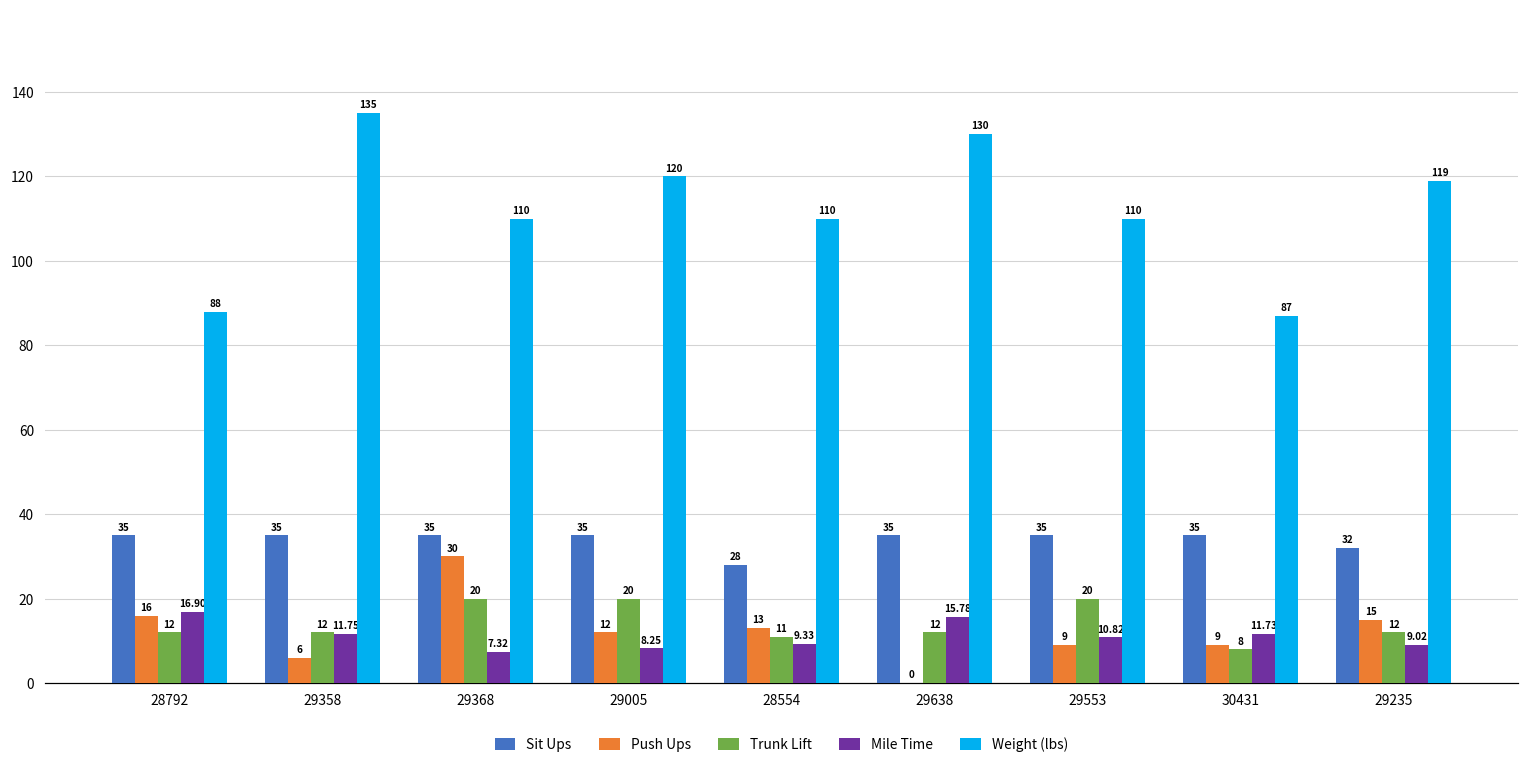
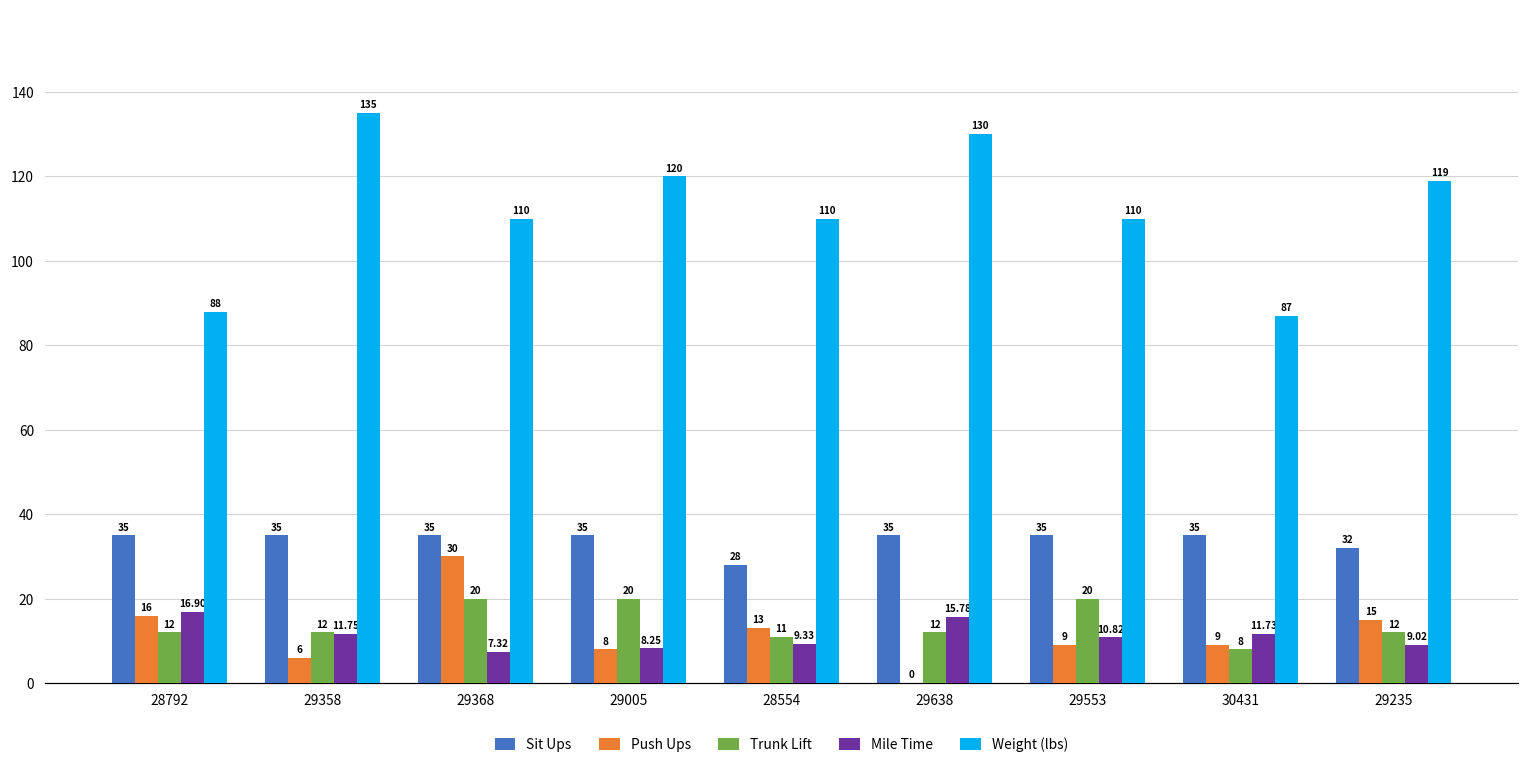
  {
    "Sit Ups": {
      "28792": 35,
      "29358": 35,
      "29368": 35,
      "29005": 35,
      "28554": 28,
      "29638": 35,
      "29553": 35,
      "30431": 35,
      "29235": 32
    },
    "Push Ups": {
      "28792": 16,
      "29358": 6,
      "29368": 30,
-     "29005": 12,
+     "29005": 8,
      "28554": 13,
      "29638": 0,
      "29553": 9,
      "30431": 9,
      "29235": 15
    },
    "Trunk Lift": {
      "28792": 12,
      "29358": 12,
      "29368": 20,
      "29005": 20,
      "28554": 11,
      "29638": 12,
      "29553": 20,
      "30431": 8,
      "29235": 12
    },
    "Mile Time": {
      "28792": 16.90,
      "29358": 11.75,
      "29368": 7.32,
      "29005": 8.25,
      "28554": 9.33,
      "29638": 15.78,
      "29553": 10.82,
      "30431": 11.73,
      "29235": 9.02
    },
    "Weight (lbs)": {
      "28792": 88,
      "29358": 135,
      "29368": 110,
      "29005": 120,
      "28554": 110,
      "29638": 130,
      "29553": 110,
      "30431": 87,
      "29235": 119
    }
  }
